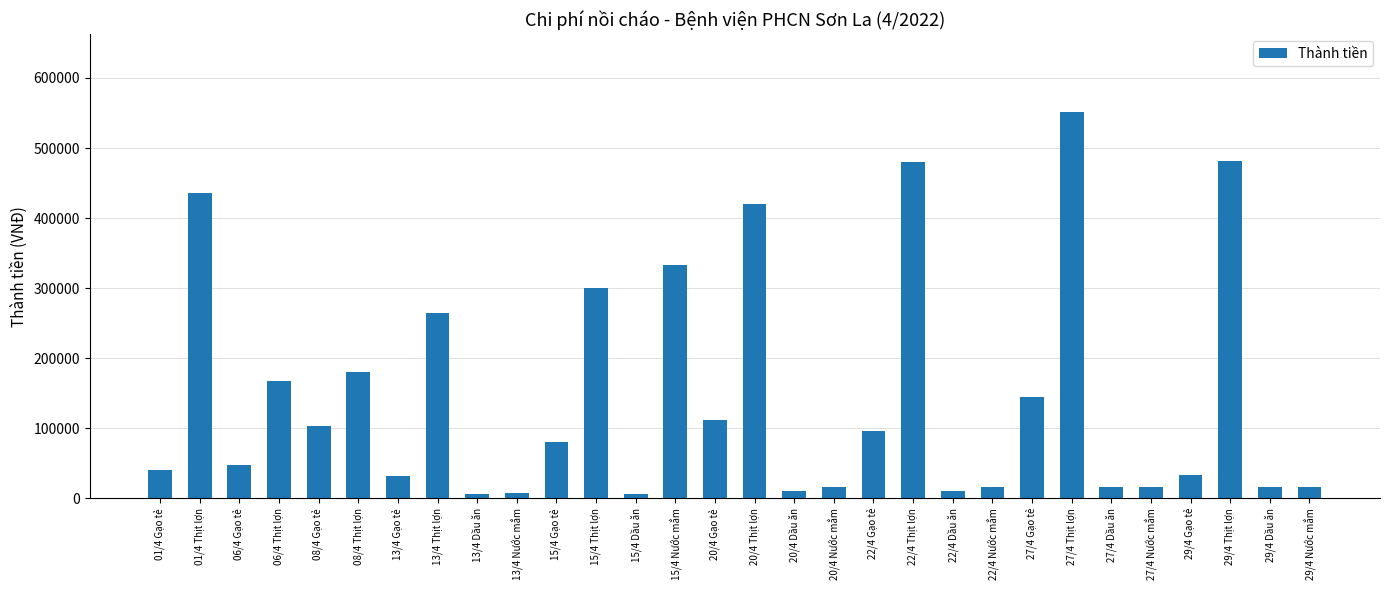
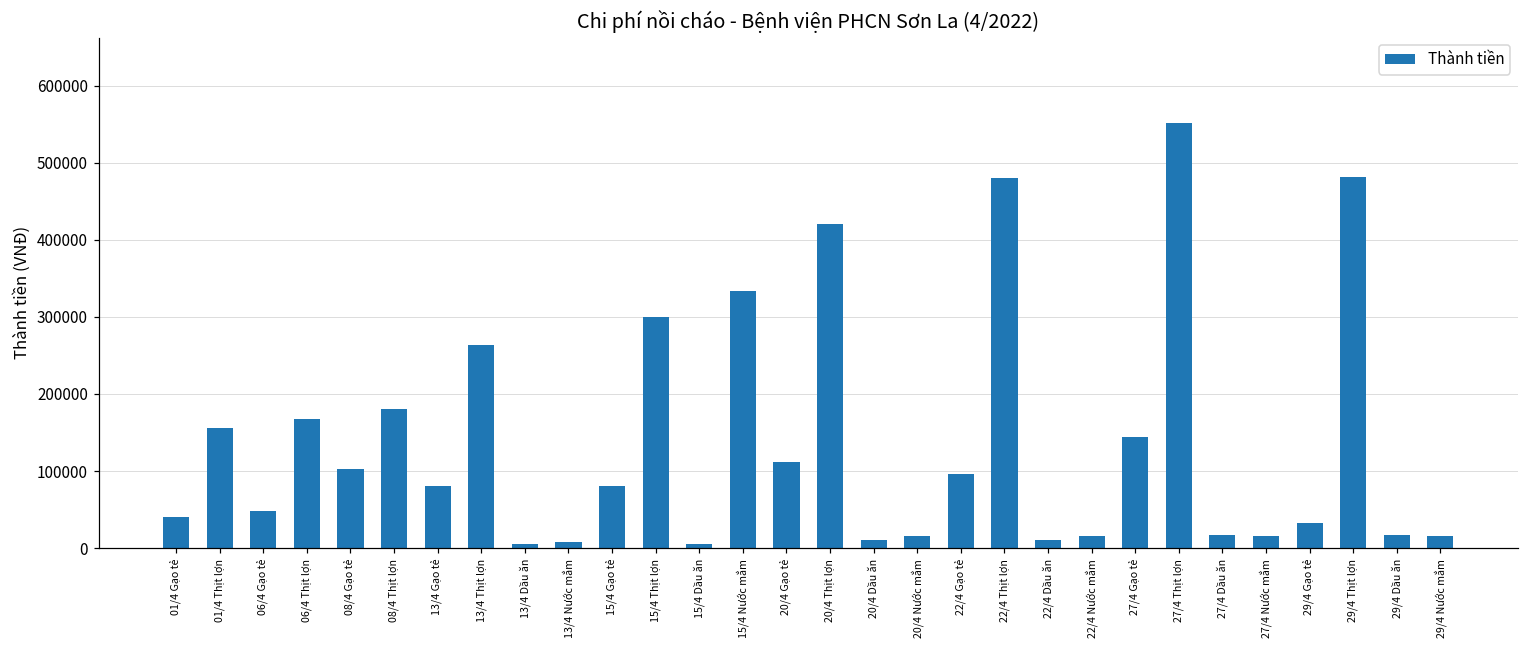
  {
    "01/4 Gạo tẻ": 40000,
-   "01/4 Thịt lợn": 440000,
+   "01/4 Thịt lợn": 160000,
    "06/4 Gạo tẻ": 50000,
    "06/4 Thịt lợn": 170000,
    "08/4 Gạo tẻ": 100000,
    "08/4 Thịt lợn": 180000,
-   "13/4 Gạo tẻ": 30000,
+   "13/4 Gạo tẻ": 80000,
    "13/4 Thịt lợn": 260000,
    "13/4 Dầu ăn": 10000,
    "13/4 Nước mắm": 10000,
    "15/4 Gạo tẻ": 80000,
    "15/4 Thịt lợn": 300000,
    "15/4 Dầu ăn": 10000,
    "15/4 Nước mắm": 330000,
    "20/4 Gạo tẻ": 110000,
    "20/4 Thịt lợn": 420000,
    "20/4 Dầu ăn": 10000,
    "20/4 Nước mắm": 20000,
    "22/4 Gạo tẻ": 100000,
    "22/4 Thịt lợn": 480000,
    "22/4 Dầu ăn": 10000,
    "22/4 Nước mắm": 20000,
    "27/4 Gạo tẻ": 140000,
    "27/4 Thịt lợn": 550000,
    "27/4 Dầu ăn": 20000,
    "27/4 Nước mắm": 20000,
    "29/4 Gạo tẻ": 30000,
    "29/4 Thịt lợn": 480000,
    "29/4 Dầu ăn": 20000,
    "29/4 Nước mắm": 20000
  }
